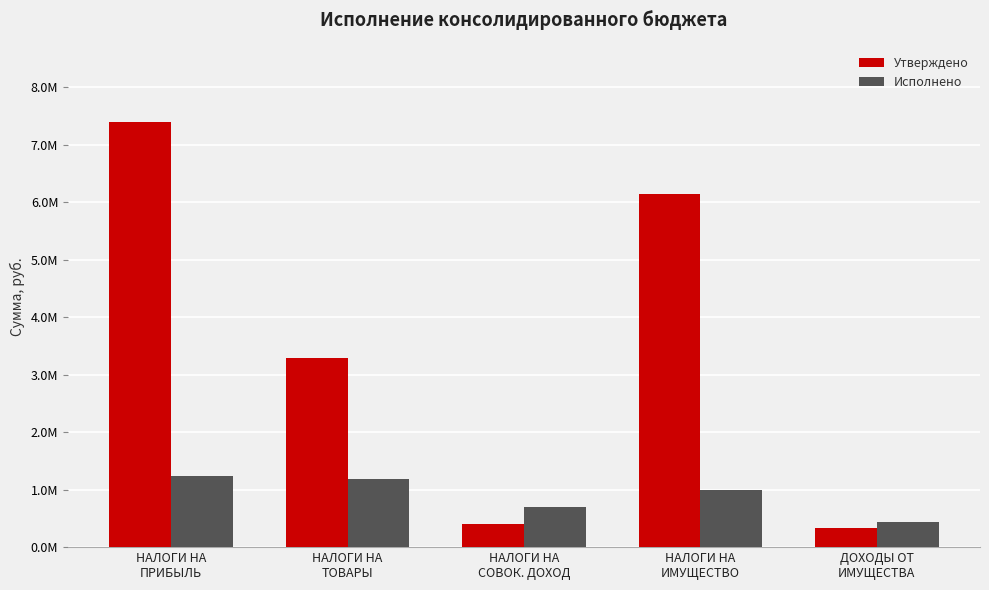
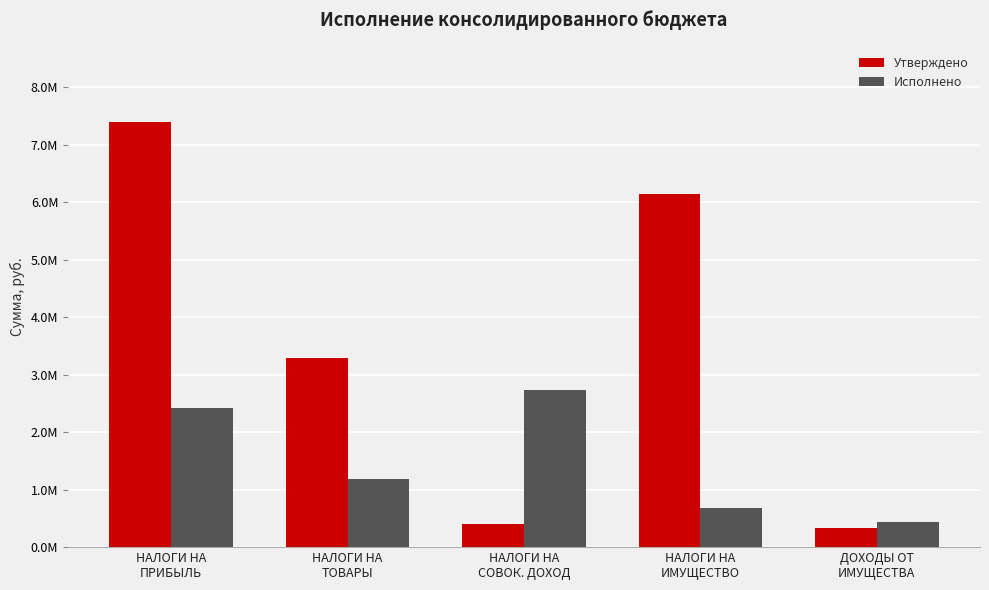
  {
    "Утверждено": {
      "НАЛОГИ НА ПРИБЫЛЬ": 7400000,
      "НАЛОГИ НА ТОВАРЫ": 3300000,
      "НАЛОГИ НА СОВОК. ДОХОД": 400000,
      "НАЛОГИ НА ИМУЩЕСТВО": 6100000,
      "ДОХОДЫ ОТ ИМУЩЕСТВА": 300000
    },
    "Исполнено": {
-     "НАЛОГИ НА ПРИБЫЛЬ": 1200000,
+     "НАЛОГИ НА ПРИБЫЛЬ": 2400000,
      "НАЛОГИ НА ТОВАРЫ": 1200000,
-     "НАЛОГИ НА СОВОК. ДОХОД": 700000,
-     "НАЛОГИ НА ИМУЩЕСТВО": 1000000,
+     "НАЛОГИ НА СОВОК. ДОХОД": 2700000,
+     "НАЛОГИ НА ИМУЩЕСТВО": 700000,
      "ДОХОДЫ ОТ ИМУЩЕСТВА": 400000
    }
  }
